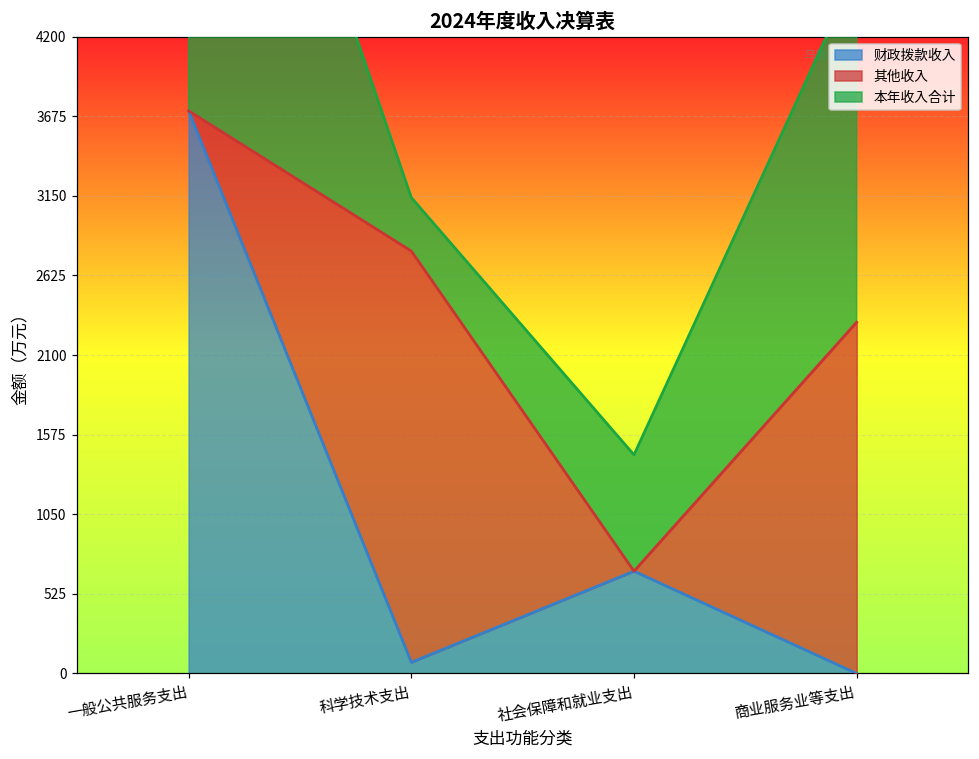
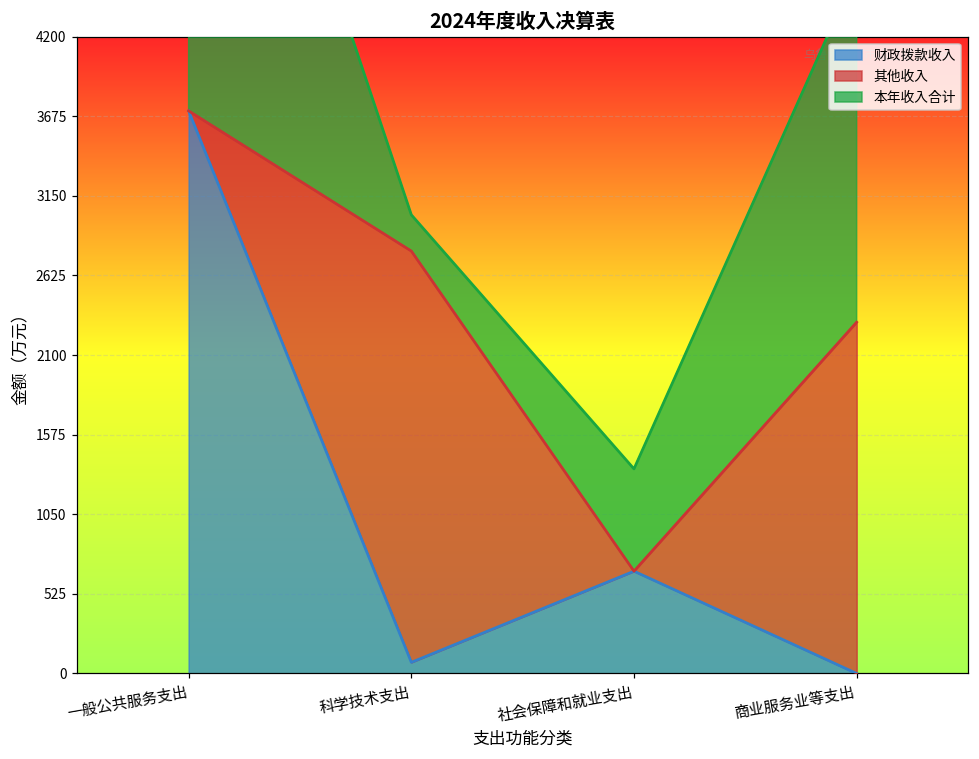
  {
    "财政拨款收入": {
      "科学技术支出": 70,
      "商业服务业等支出": 0
    },
    "其他收入": {
      "科学技术支出": 2710,
      "商业服务业等支出": 2320
    },
    "本年收入合计": {
-     "科学技术支出": 350,
-     "社会保障和就业支出": 770
+     "科学技术支出": 240,
+     "社会保障和就业支出": 670
    }
  }
